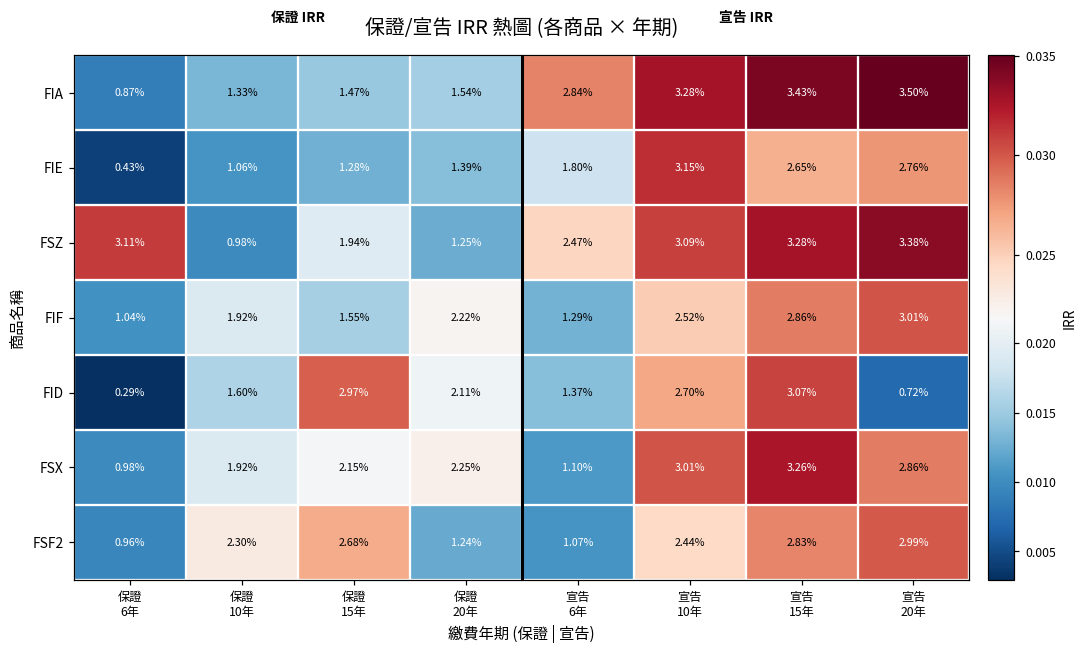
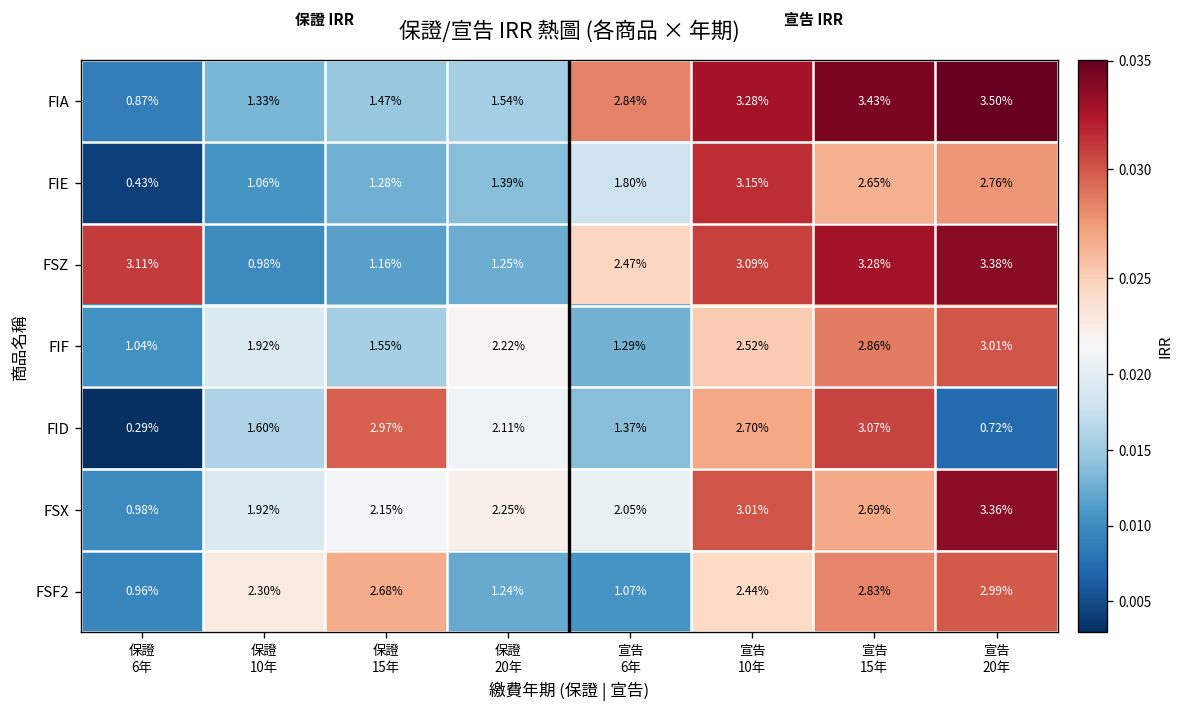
  {
    "FIA": {
      "保證 6年": "0.87%",
      "保證 10年": "1.33%",
      "保證 15年": "1.47%",
      "保證 20年": "1.54%",
      "宣告 6年": "2.84%",
      "宣告 10年": "3.28%",
      "宣告 15年": "3.43%",
      "宣告 20年": "3.50%"
    },
    "FIE": {
      "保證 6年": "0.43%",
      "保證 10年": "1.06%",
      "保證 15年": "1.28%",
      "保證 20年": "1.39%",
      "宣告 6年": "1.80%",
      "宣告 10年": "3.15%",
      "宣告 15年": "2.65%",
      "宣告 20年": "2.76%"
    },
    "FSZ": {
      "保證 6年": "3.11%",
      "保證 10年": "0.98%",
-     "保證 15年": "1.94%",
+     "保證 15年": "1.16%",
      "保證 20年": "1.25%",
      "宣告 6年": "2.47%",
      "宣告 10年": "3.09%",
      "宣告 15年": "3.28%",
      "宣告 20年": "3.38%"
    },
    "FIF": {
      "保證 6年": "1.04%",
      "保證 10年": "1.92%",
      "保證 15年": "1.55%",
      "保證 20年": "2.22%",
      "宣告 6年": "1.29%",
      "宣告 10年": "2.52%",
      "宣告 15年": "2.86%",
      "宣告 20年": "3.01%"
    },
    "FID": {
      "保證 6年": "0.29%",
      "保證 10年": "1.60%",
      "保證 15年": "2.97%",
      "保證 20年": "2.11%",
      "宣告 6年": "1.37%",
      "宣告 10年": "2.70%",
      "宣告 15年": "3.07%",
      "宣告 20年": "0.72%"
    },
    "FSX": {
      "保證 6年": "0.98%",
      "保證 10年": "1.92%",
      "保證 15年": "2.15%",
      "保證 20年": "2.25%",
-     "宣告 6年": "1.10%",
+     "宣告 6年": "2.05%",
      "宣告 10年": "3.01%",
-     "宣告 15年": "3.26%",
-     "宣告 20年": "2.86%"
+     "宣告 15年": "2.69%",
+     "宣告 20年": "3.36%"
    },
    "FSF2": {
      "保證 6年": "0.96%",
      "保證 10年": "2.30%",
      "保證 15年": "2.68%",
      "保證 20年": "1.24%",
      "宣告 6年": "1.07%",
      "宣告 10年": "2.44%",
      "宣告 15年": "2.83%",
      "宣告 20年": "2.99%"
    }
  }
